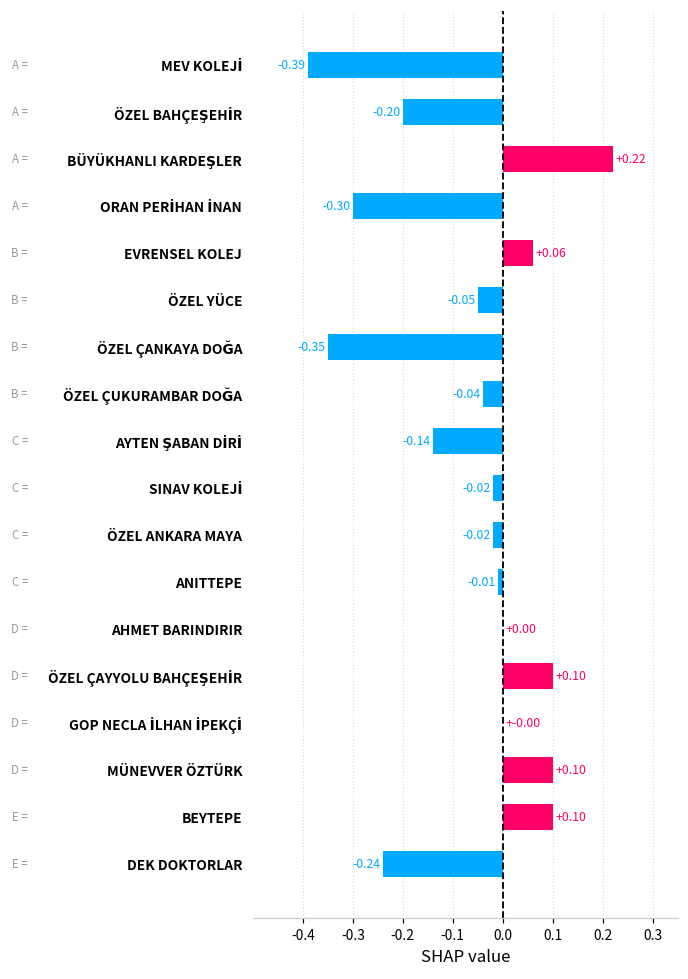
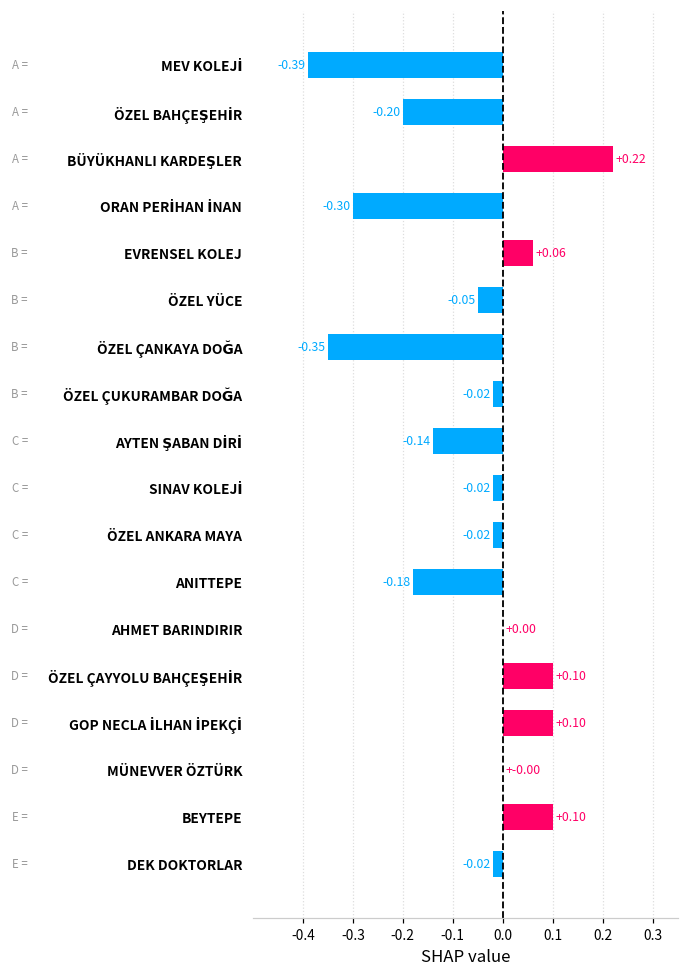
  {
    "MEV KOLEJİ": "-0.39",
    "ÖZEL BAHÇEŞEHİR": "-0.20",
    "BÜYÜKHANLI KARDEŞLER": "+0.22",
    "ORAN PERİHAN İNAN": "-0.30",
    "EVRENSEL KOLEJ": "+0.06",
    "ÖZEL YÜCE": "-0.05",
    "ÖZEL ÇANKAYA DOĞA": "-0.35",
-   "ÖZEL ÇUKURAMBAR DOĞA": "-0.04",
+   "ÖZEL ÇUKURAMBAR DOĞA": "-0.02",
    "AYTEN ŞABAN DİRİ": "-0.14",
    "SINAV KOLEJİ": "-0.02",
    "ÖZEL ANKARA MAYA": "-0.02",
-   "ANITTEPE": "-0.01",
+   "ANITTEPE": "-0.18",
    "AHMET BARINDIRIR": "+0.00",
    "ÖZEL ÇAYYOLU BAHÇEŞEHİR": "+0.10",
-   "GOP NECLA İLHAN İPEKÇİ": "+-0.00",
-   "MÜNEVVER ÖZTÜRK": "+0.10",
+   "GOP NECLA İLHAN İPEKÇİ": "+0.10",
+   "MÜNEVVER ÖZTÜRK": "+-0.00",
    "BEYTEPE": "+0.10",
-   "DEK DOKTORLAR": "-0.24"
+   "DEK DOKTORLAR": "-0.02"
  }
